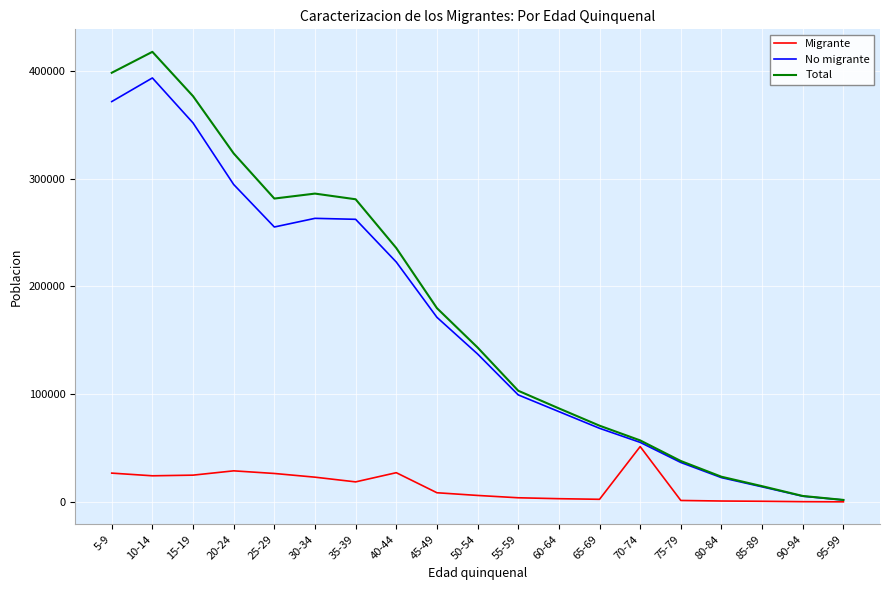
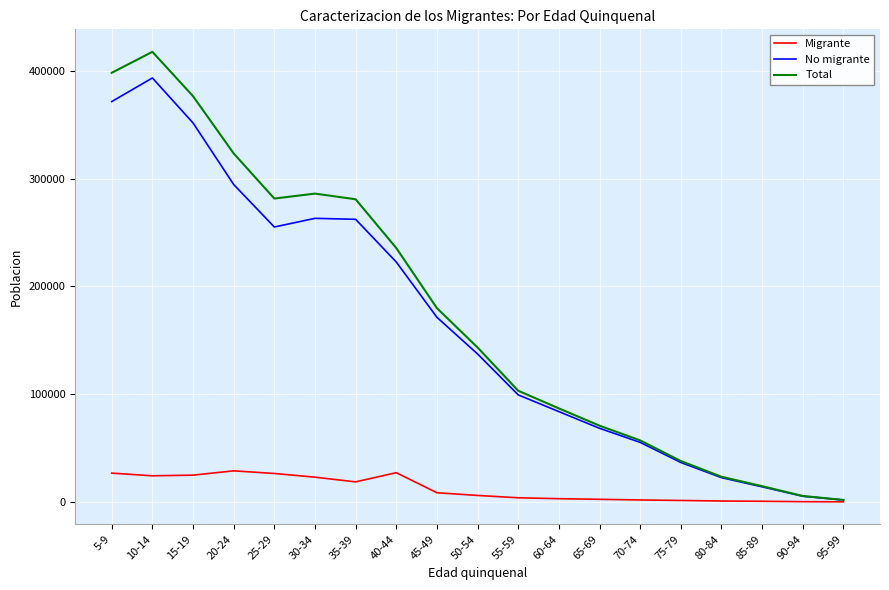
  {
    "Migrante": {
      "5-9": 27000,
      "10-14": 24000,
      "15-19": 25000,
      "20-24": 29000,
      "25-29": 26000,
      "30-34": 23000,
      "35-39": 19000,
      "40-44": 27000,
      "45-49": 9000,
      "50-54": 6000,
      "55-59": 4000,
      "60-64": 3000,
      "65-69": 2000,
-     "70-74": 51000,
+     "70-74": 2000,
      "75-79": 1000,
      "80-84": 1000,
      "85-89": 1000,
      "90-94": 0
    },
    "No migrante": {
      "5-9": 372000,
      "10-14": 394000,
      "15-19": 352000,
      "20-24": 295000,
      "25-29": 255000,
      "30-34": 263000,
      "35-39": 262000,
      "40-44": 223000,
      "45-49": 171000,
      "50-54": 137000,
      "55-59": 99000,
      "60-64": 84000,
      "65-69": 68000
    },
    "Total": {
      "5-9": 398000,
      "10-14": 418000,
      "15-19": 377000,
      "20-24": 324000,
      "25-29": 282000,
      "30-34": 286000,
      "35-39": 281000,
      "40-44": 236000,
      "45-49": 180000,
      "50-54": 143000,
      "55-59": 103000,
      "60-64": 87000,
      "65-69": 71000
    }
  }
